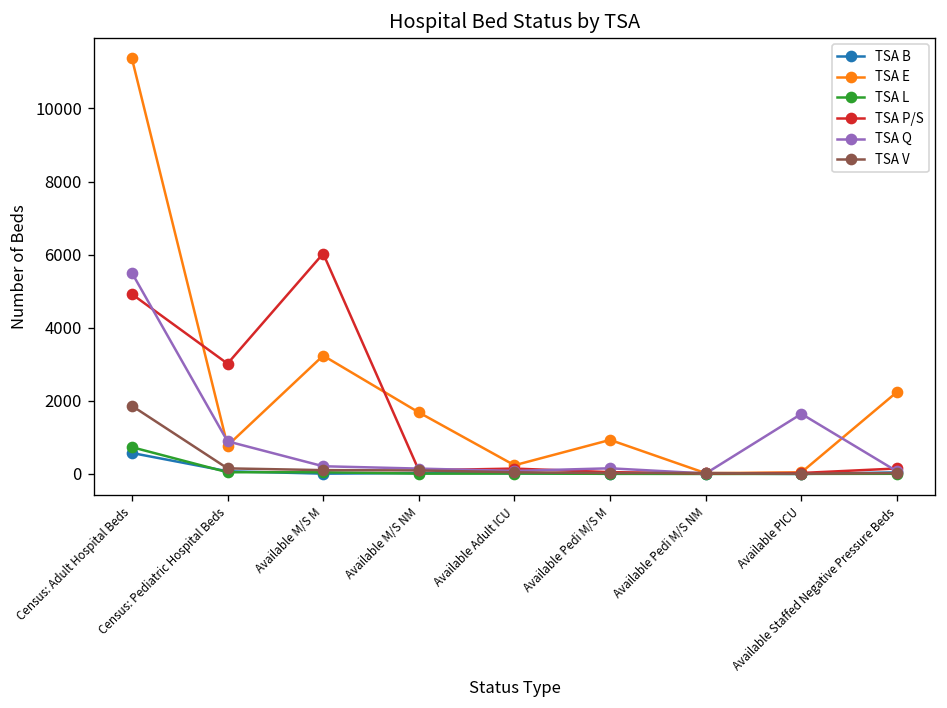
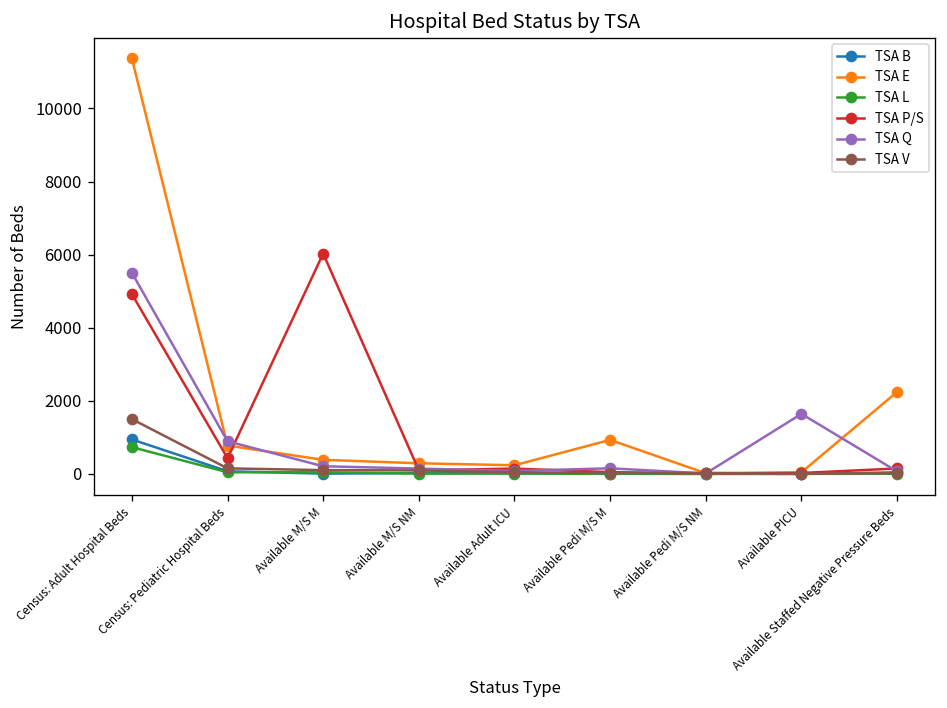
  {
    "TSA B": {
-     "Census: Adult Hospital Beds": 600
+     "Census: Adult Hospital Beds": 900
    },
    "TSA E": {
      "Census: Adult Hospital Beds": 11400,
      "Census: Pediatric Hospital Beds": 800,
-     "Available M/S M": 3200,
-     "Available M/S NM": 1700,
+     "Available M/S M": 400,
+     "Available M/S NM": 300,
      "Available Adult ICU": 200,
      "Available Pedi M/S M": 900,
      "Available Staffed Negative Pressure Beds": 2200
    },
    "TSA L": {
      "Census: Adult Hospital Beds": 700
    },
    "TSA P/S": {
      "Census: Adult Hospital Beds": 4900,
-     "Census: Pediatric Hospital Beds": 3000,
+     "Census: Pediatric Hospital Beds": 400,
      "Available M/S M": 6000
    },
    "TSA Q": {
      "Census: Adult Hospital Beds": 5500,
      "Census: Pediatric Hospital Beds": 900,
      "Available M/S M": 200,
      "Available Pedi M/S M": 200,
      "Available PICU": 1600
    },
    "TSA V": {
-     "Census: Adult Hospital Beds": 1900
+     "Census: Adult Hospital Beds": 1500
    }
  }
